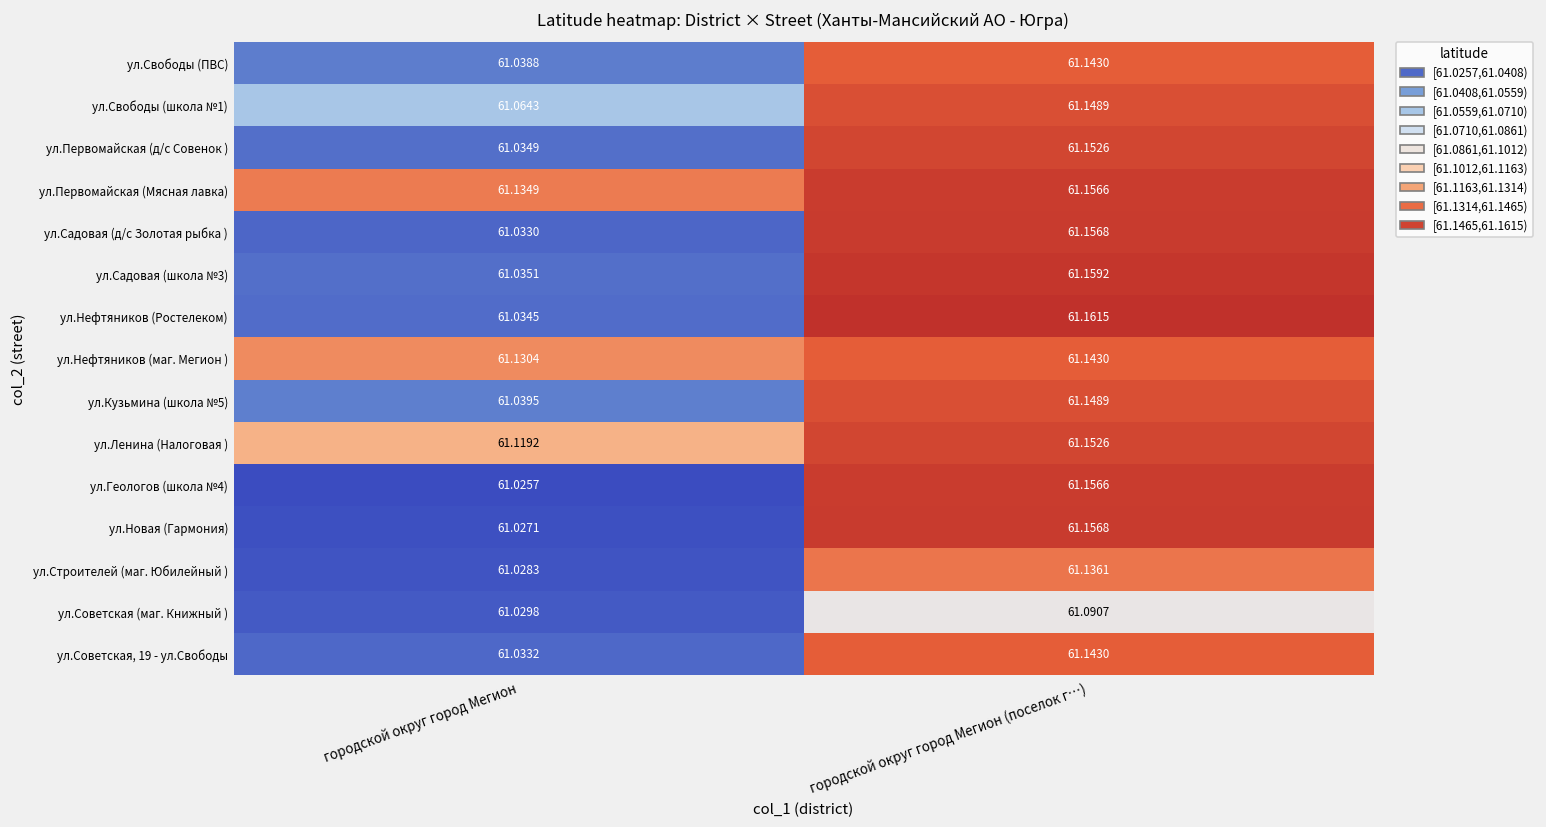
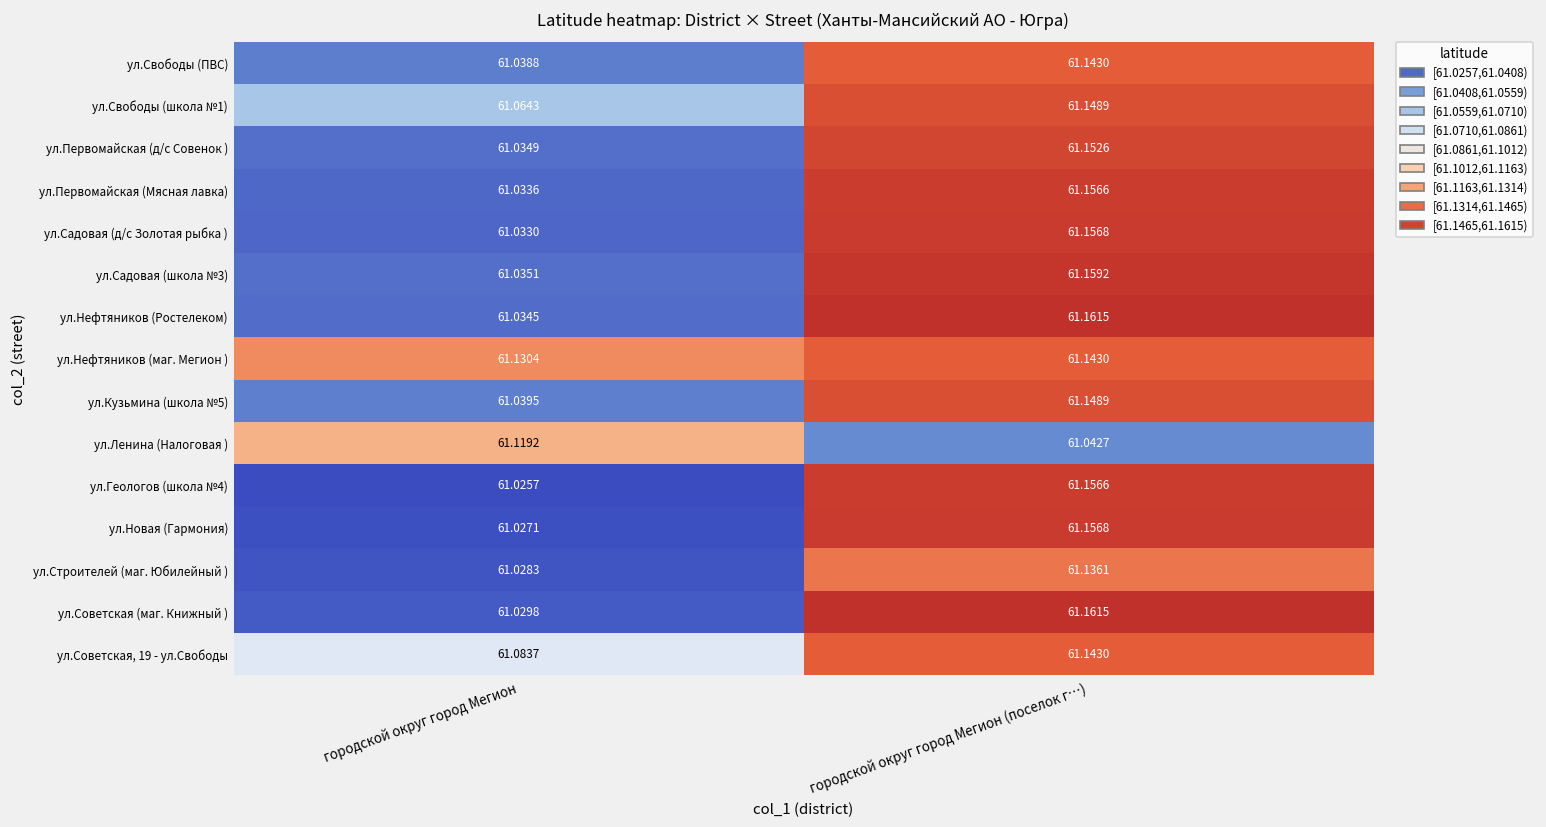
  {
    "ул.Свободы (ПВС)": {
      "городской округ город Мегион": 61.0388,
      "городской округ город Мегион (поселок г…)": 61.1430
    },
    "ул.Свободы (школа №1)": {
      "городской округ город Мегион": 61.0643,
      "городской округ город Мегион (поселок г…)": 61.1489
    },
    "ул.Первомайская (д/с Совенок )": {
      "городской округ город Мегион": 61.0349,
      "городской округ город Мегион (поселок г…)": 61.1526
    },
    "ул.Первомайская (Мясная лавка)": {
-     "городской округ город Мегион": 61.1349,
+     "городской округ город Мегион": 61.0336,
      "городской округ город Мегион (поселок г…)": 61.1566
    },
    "ул.Садовая (д/с Золотая рыбка )": {
      "городской округ город Мегион": 61.0330,
      "городской округ город Мегион (поселок г…)": 61.1568
    },
    "ул.Садовая (школа №3)": {
      "городской округ город Мегион": 61.0351,
      "городской округ город Мегион (поселок г…)": 61.1592
    },
    "ул.Нефтяников (Ростелеком)": {
      "городской округ город Мегион": 61.0345,
      "городской округ город Мегион (поселок г…)": 61.1615
    },
    "ул.Нефтяников (маг. Мегион )": {
      "городской округ город Мегион": 61.1304,
      "городской округ город Мегион (поселок г…)": 61.1430
    },
    "ул.Кузьмина (школа №5)": {
      "городской округ город Мегион": 61.0395,
      "городской округ город Мегион (поселок г…)": 61.1489
    },
    "ул.Ленина (Налоговая )": {
      "городской округ город Мегион": 61.1192,
-     "городской округ город Мегион (поселок г…)": 61.1526
+     "городской округ город Мегион (поселок г…)": 61.0427
    },
    "ул.Геологов (школа №4)": {
      "городской округ город Мегион": 61.0257,
      "городской округ город Мегион (поселок г…)": 61.1566
    },
    "ул.Новая (Гармония)": {
      "городской округ город Мегион": 61.0271,
      "городской округ город Мегион (поселок г…)": 61.1568
    },
    "ул.Строителей (маг. Юбилейный )": {
      "городской округ город Мегион": 61.0283,
      "городской округ город Мегион (поселок г…)": 61.1361
    },
    "ул.Советская (маг. Книжный )": {
      "городской округ город Мегион": 61.0298,
-     "городской округ город Мегион (поселок г…)": 61.0907
+     "городской округ город Мегион (поселок г…)": 61.1615
    },
    "ул.Советская, 19 - ул.Свободы": {
-     "городской округ город Мегион": 61.0332,
+     "городской округ город Мегион": 61.0837,
      "городской округ город Мегион (поселок г…)": 61.1430
    }
  }
